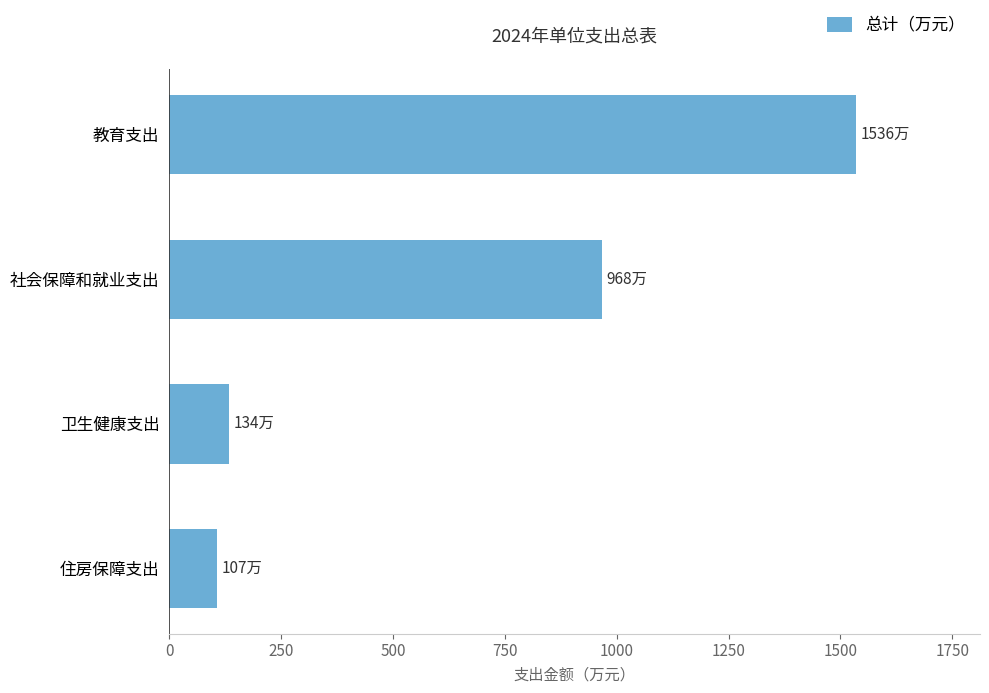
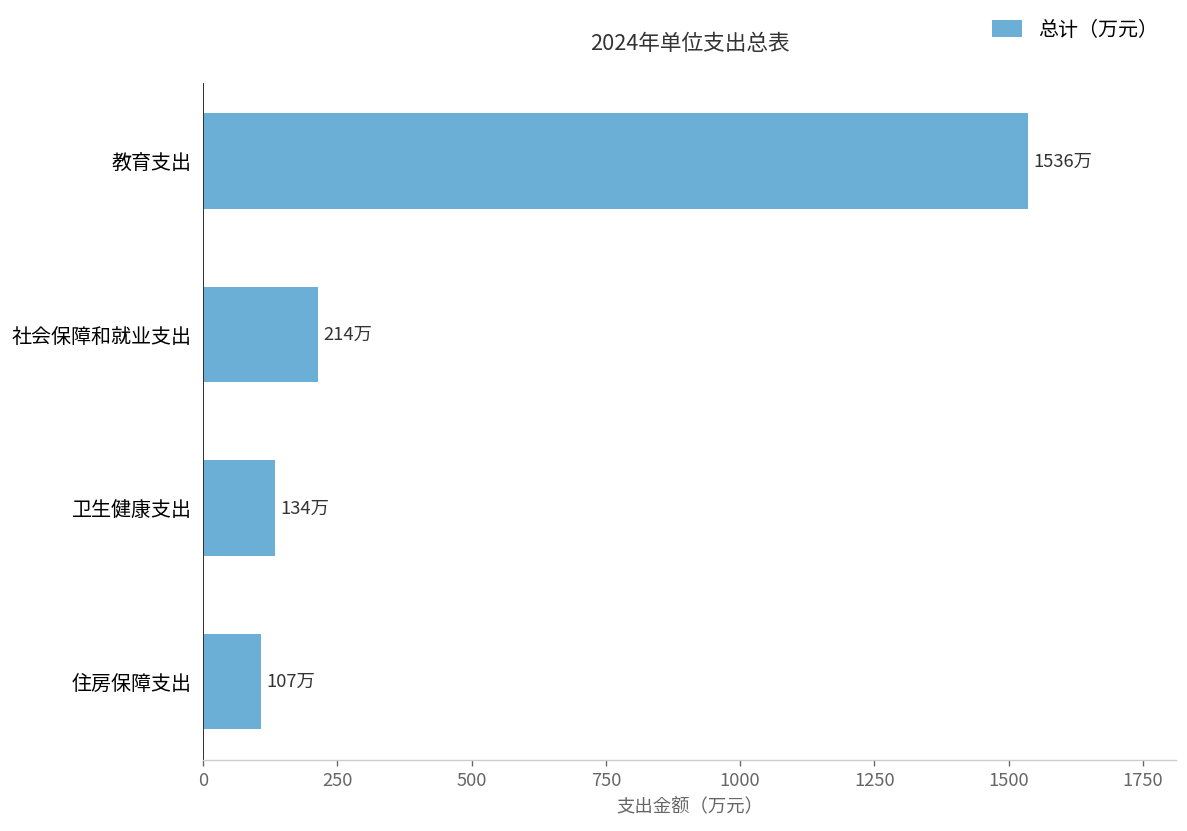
  {
    "教育支出": "1536万",
-   "社会保障和就业支出": "968万",
+   "社会保障和就业支出": "214万",
    "卫生健康支出": "134万",
    "住房保障支出": "107万"
  }
